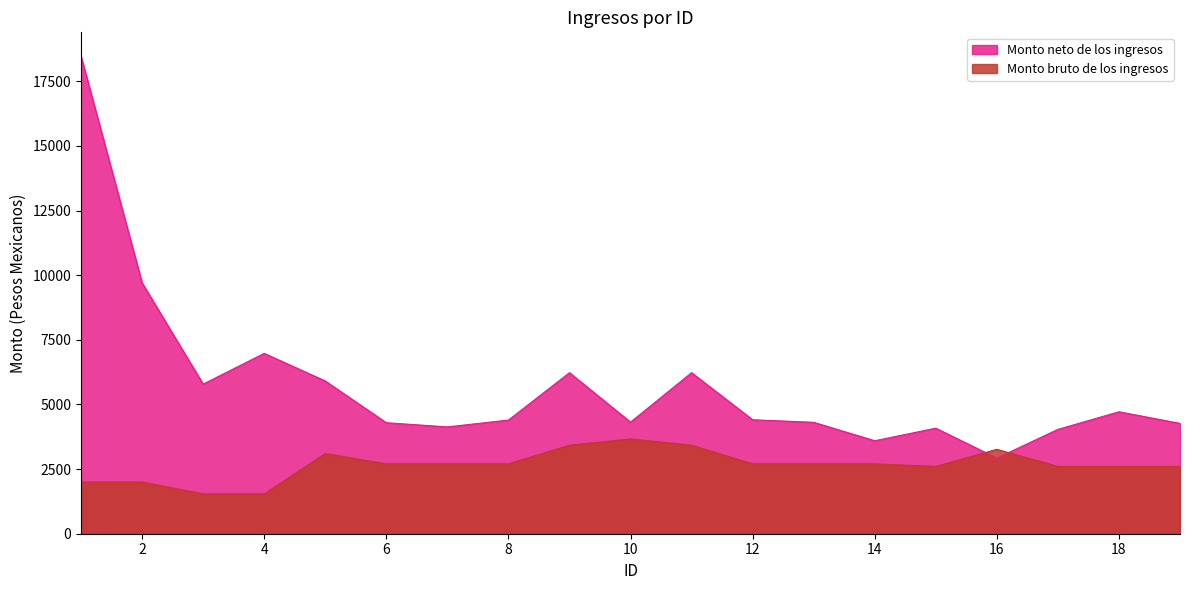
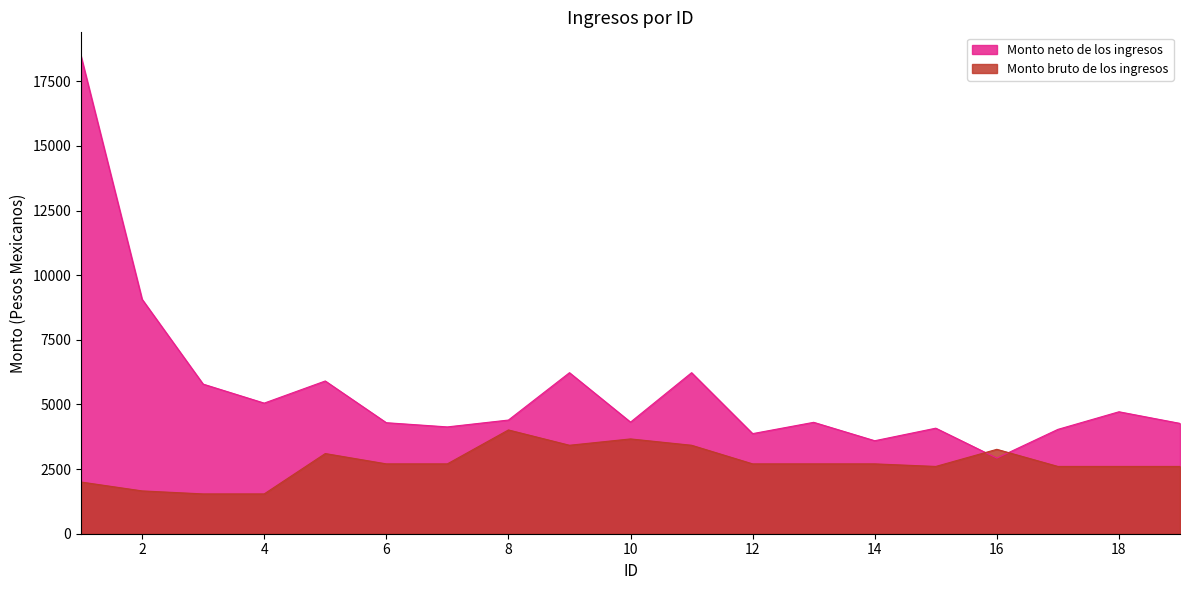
  {
    "Monto neto de los ingresos": {
-     "2": 9700,
-     "4": 7000,
+     "2": 9100,
+     "4": 5100,
      "6": 4300,
      "8": 4400,
      "10": 4300,
-     "12": 4400,
+     "12": 3900,
      "14": 3600,
      "16": 2900,
      "18": 4700
    },
    "Monto bruto de los ingresos": {
-     "2": 2000,
+     "2": 1700,
      "4": 1500,
      "6": 2700,
-     "8": 2700,
+     "8": 4000,
      "10": 3700,
      "12": 2700,
      "14": 2700,
      "16": 3300,
      "18": 2600
    }
  }
